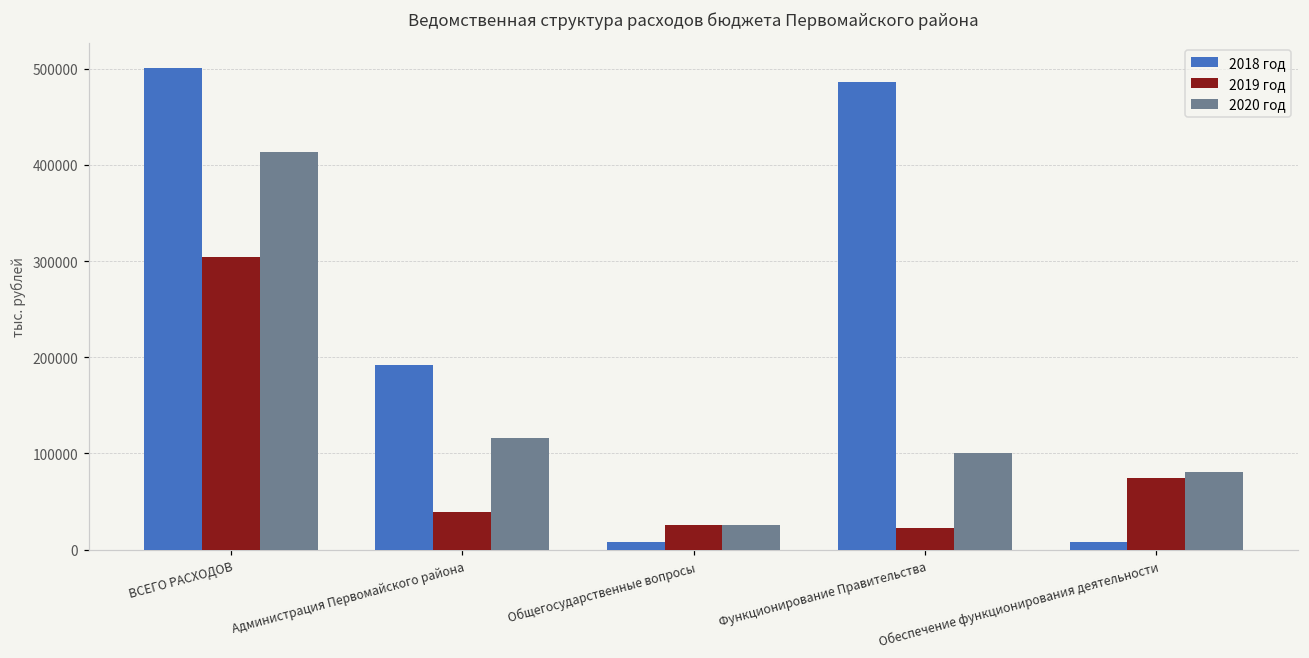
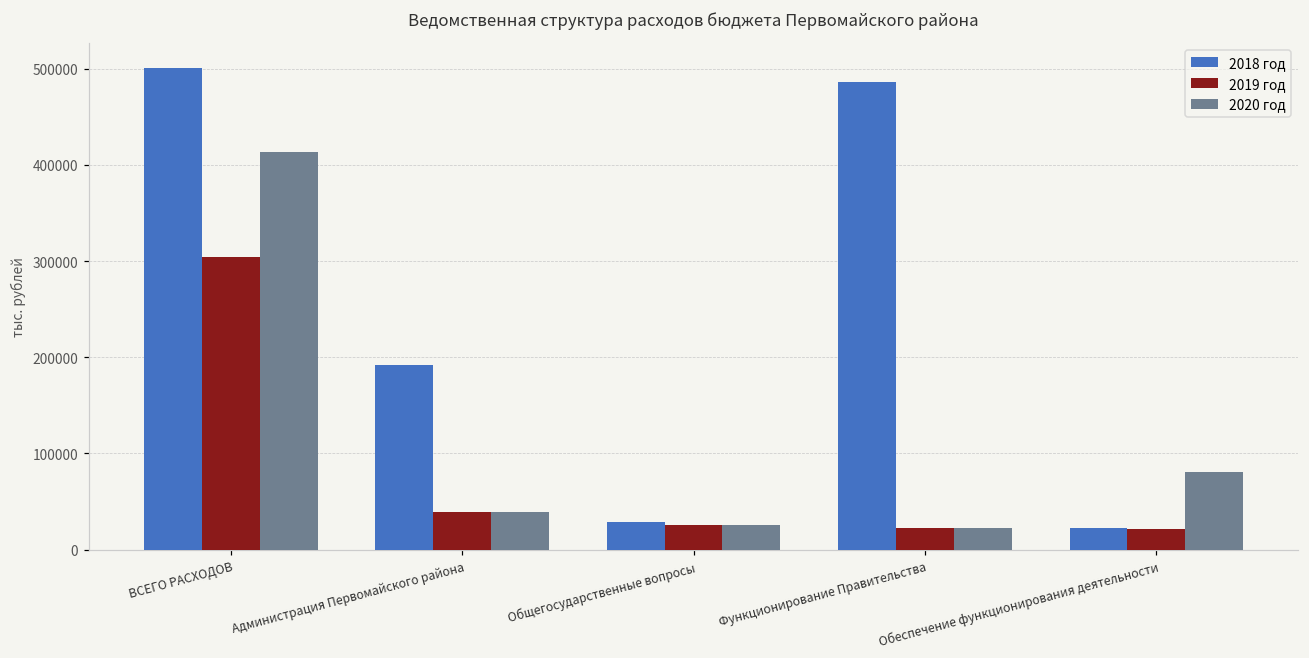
  {
    "2018 год": {
      "ВСЕГО РАСХОДОВ": 500000,
      "Администрация Первомайского района": 190000,
-     "Общегосударственные вопросы": 10000,
+     "Общегосударственные вопросы": 30000,
      "Функционирование Правительства": 490000,
-     "Обеспечение функционирования деятельности": 10000
+     "Обеспечение функционирования деятельности": 20000
    },
    "2019 год": {
      "ВСЕГО РАСХОДОВ": 300000,
      "Администрация Первомайского района": 40000,
      "Общегосударственные вопросы": 30000,
      "Функционирование Правительства": 20000,
-     "Обеспечение функционирования деятельности": 70000
+     "Обеспечение функционирования деятельности": 20000
    },
    "2020 год": {
      "ВСЕГО РАСХОДОВ": 410000,
-     "Администрация Первомайского района": 120000,
+     "Администрация Первомайского района": 40000,
      "Общегосударственные вопросы": 30000,
-     "Функционирование Правительства": 100000,
+     "Функционирование Правительства": 20000,
      "Обеспечение функционирования деятельности": 80000
    }
  }
